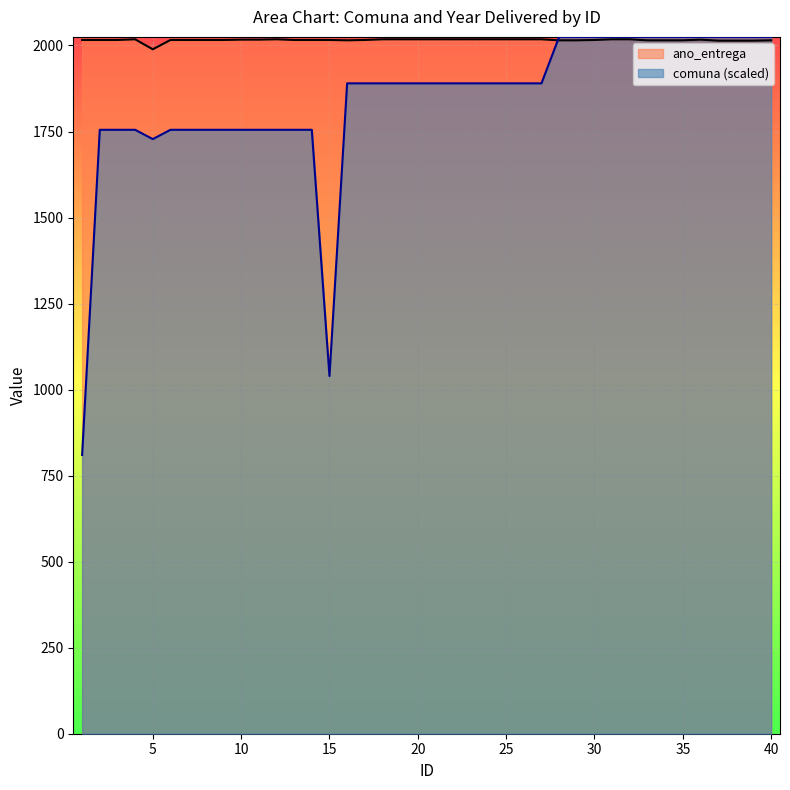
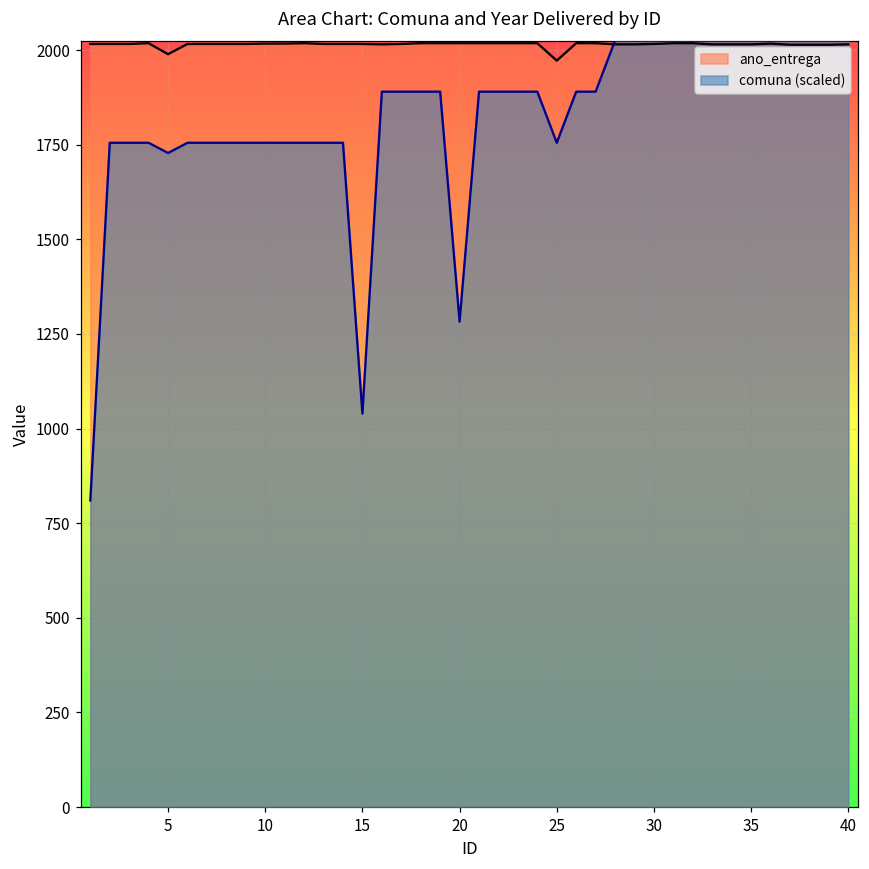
  {
    "ano_entrega": {
      "5": 1990,
      "10": 2020,
      "15": 2020,
      "20": 2020,
-     "25": 2020,
+     "25": 1970,
      "30": 2020,
      "35": 2020,
      "40": 2020
    },
    "comuna (scaled)": {
      "5": 1730,
      "10": 1760,
      "15": 1040,
-     "20": 1890,
-     "25": 1890,
+     "20": 1280,
+     "25": 1760,
      "30": 2030,
      "35": 2030,
      "40": 2030
    }
  }
